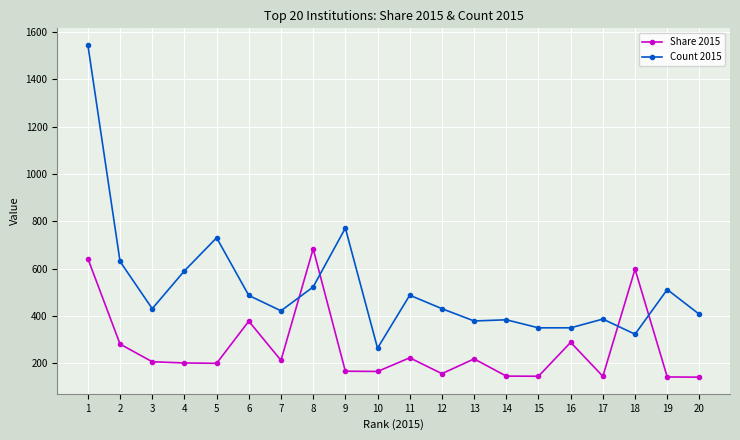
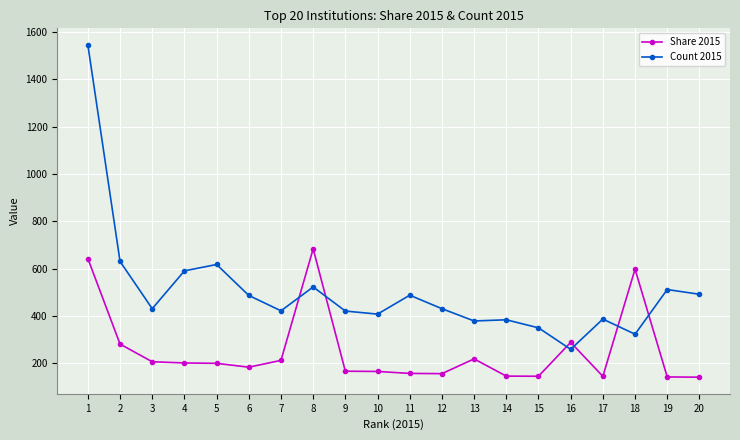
  {
    "Share 2015": {
      "1": 640,
      "2": 280,
      "3": 210,
      "4": 200,
      "5": 200,
-     "6": 380,
+     "6": 180,
      "7": 210,
      "8": 680,
      "9": 170,
      "10": 160,
-     "11": 220,
+     "11": 160,
      "12": 160,
      "13": 220,
      "14": 140,
      "15": 140,
      "16": 290,
      "17": 140,
      "18": 600,
      "19": 140,
      "20": 140
    },
    "Count 2015": {
      "1": 1550,
      "2": 630,
      "3": 430,
      "4": 590,
-     "5": 730,
+     "5": 620,
      "6": 490,
      "7": 420,
      "8": 520,
-     "9": 770,
-     "10": 260,
+     "9": 420,
+     "10": 410,
      "11": 490,
      "12": 430,
      "13": 380,
      "14": 380,
      "15": 350,
-     "16": 350,
+     "16": 260,
      "17": 390,
      "18": 320,
      "19": 510,
-     "20": 410
+     "20": 490
    }
  }
